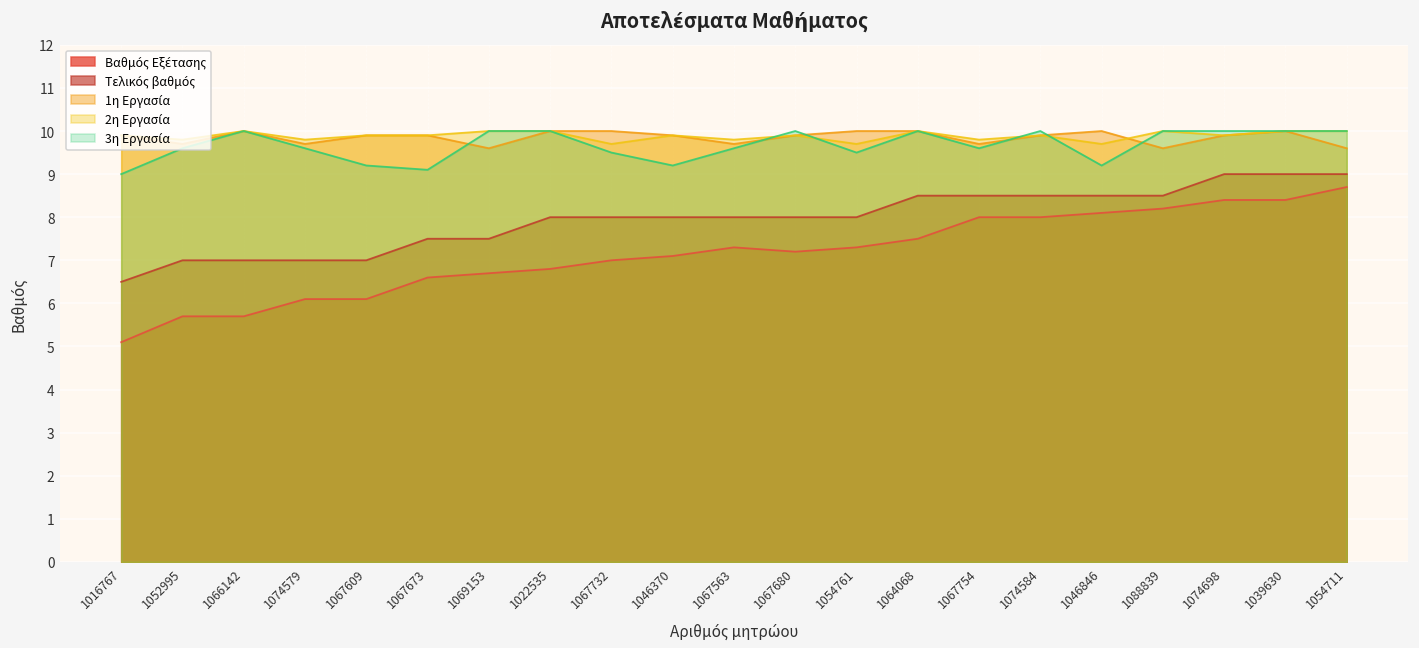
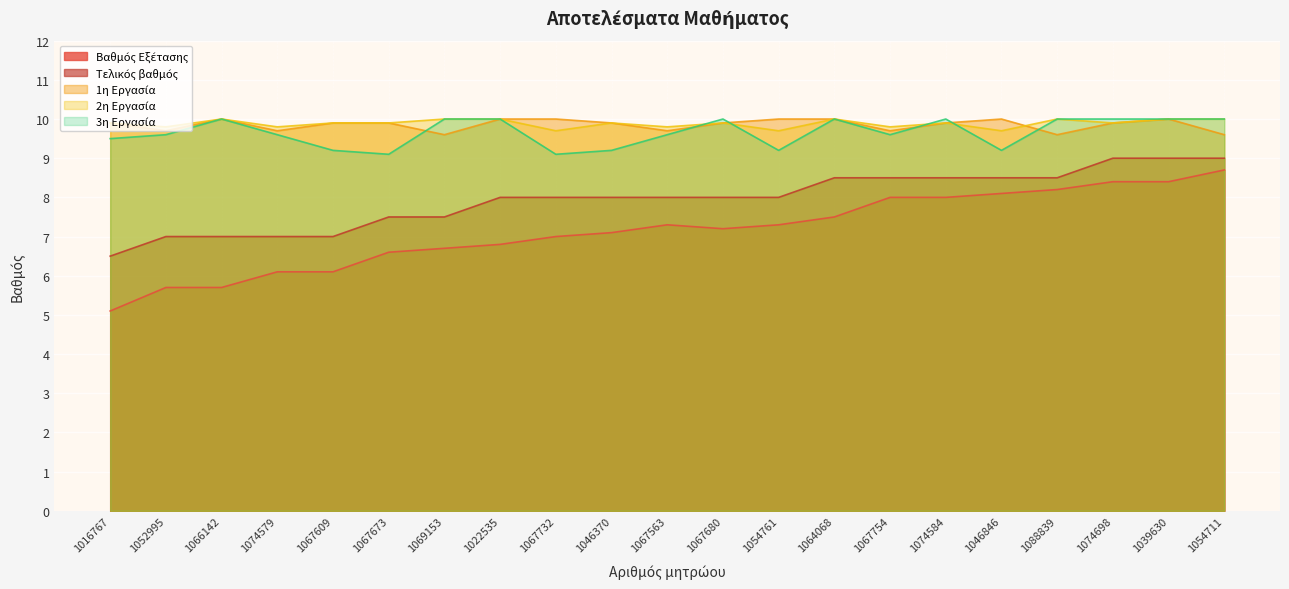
  {
    "3η Εργασία": {
-     "1016767": 9.0,
+     "1016767": 9.5,
      "1052995": 9.6,
      "1074579": 9.6,
      "1067609": 9.2,
      "1067673": 9.1,
-     "1067732": 9.5,
+     "1067732": 9.1,
      "1046370": 9.2,
      "1067563": 9.6,
      "1067680": 10.0,
-     "1054761": 9.5,
+     "1054761": 9.2,
      "1067754": 9.6,
      "1074584": 10.0,
      "1046846": 9.2,
      "1074698": 10.0
    }
  }
